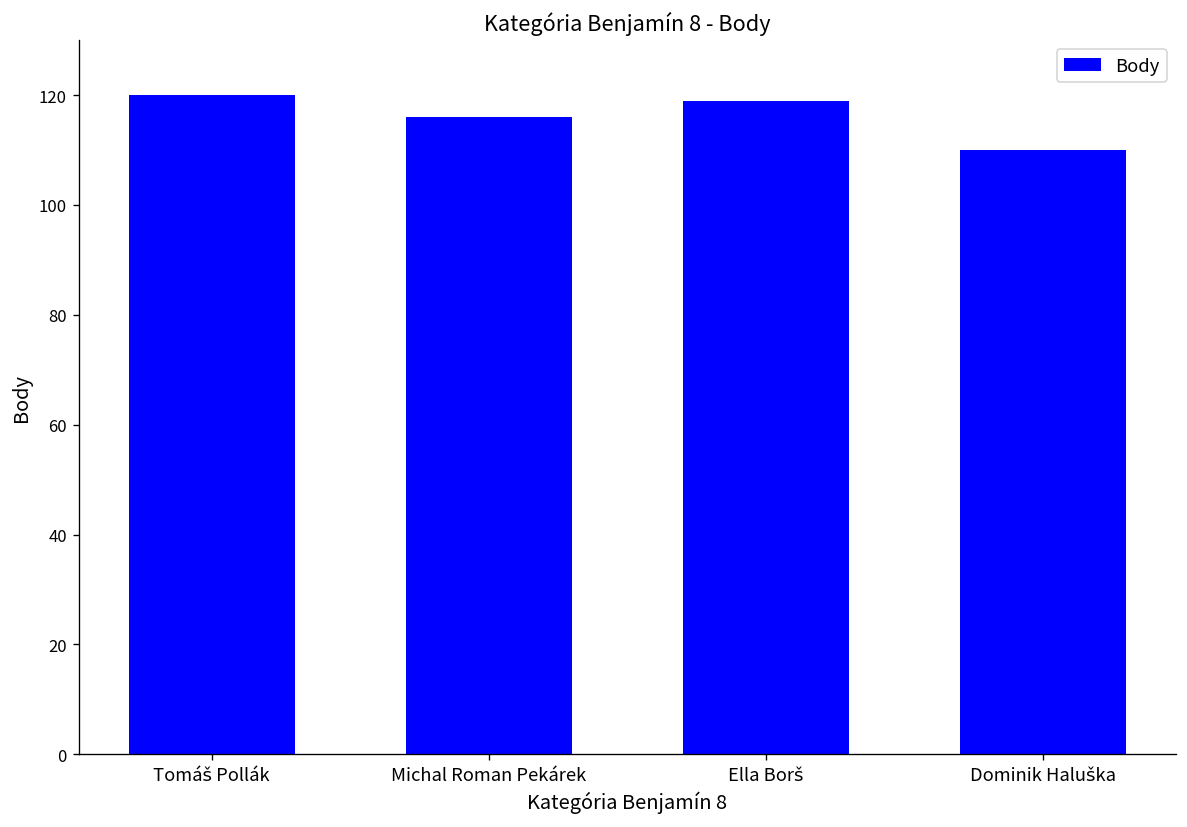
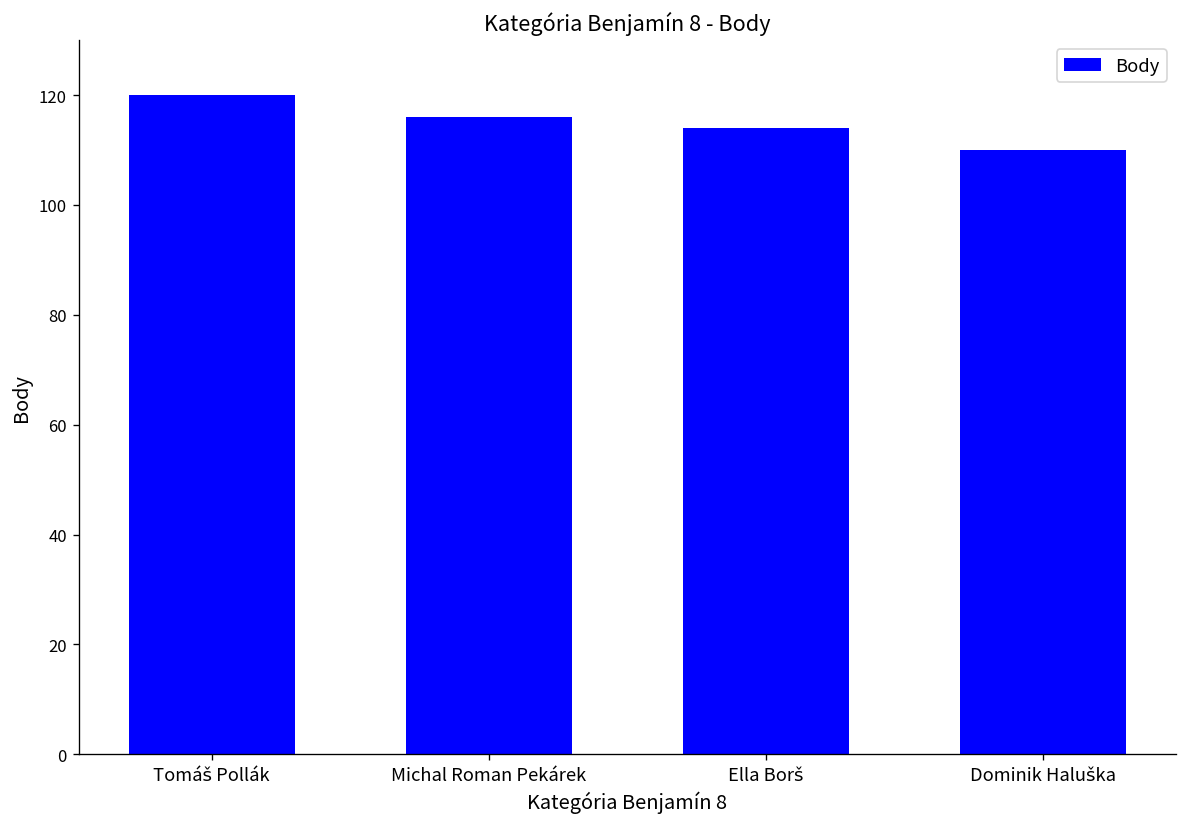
  {
    "Tomáš Pollák": 120,
    "Michal Roman Pekárek": 116,
-   "Ella Borš": 119,
+   "Ella Borš": 114,
    "Dominik Haluška": 110
  }
